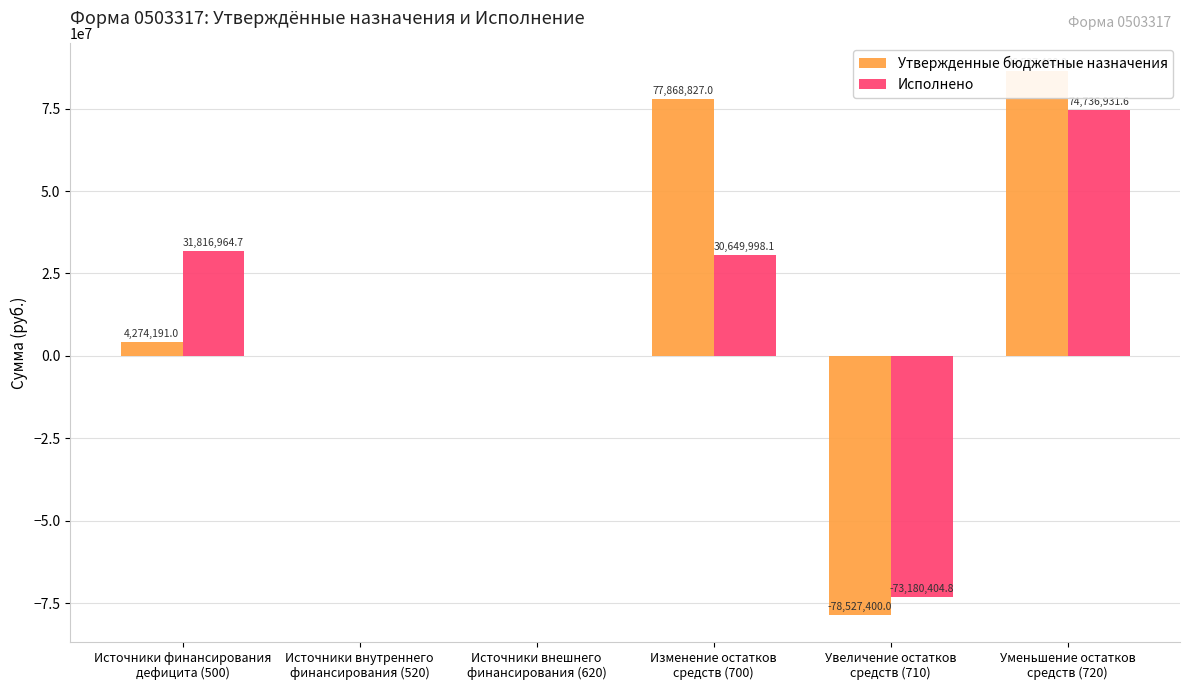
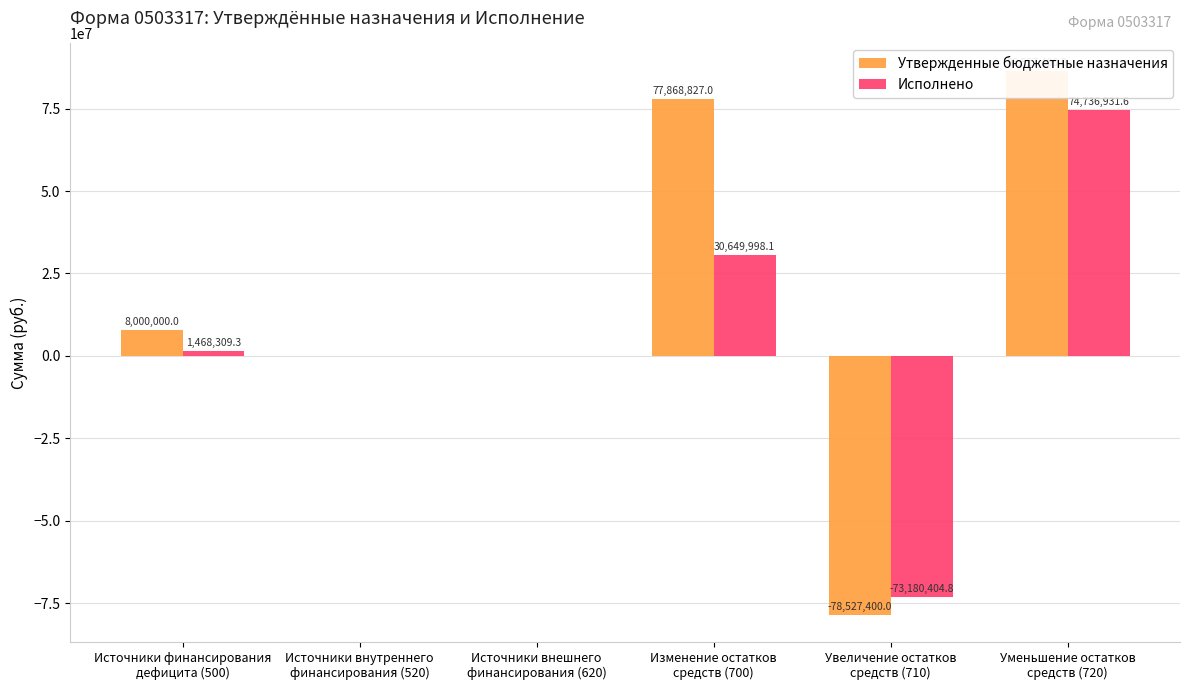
  {
    "Утвержденные бюджетные назначения": {
-     "Источники финансирования дефицита (500)": "4,274,191.0",
+     "Источники финансирования дефицита (500)": "8,000,000.0",
      "Изменение остатков средств (700)": "77,868,827.0",
      "Увеличение остатков средств (710)": "-78,527,400.0"
    },
    "Исполнено": {
-     "Источники финансирования дефицита (500)": "31,816,964.7",
+     "Источники финансирования дефицита (500)": "1,468,309.3",
      "Изменение остатков средств (700)": "30,649,998.1",
      "Увеличение остатков средств (710)": "-73,180,404.8"
    }
  }
